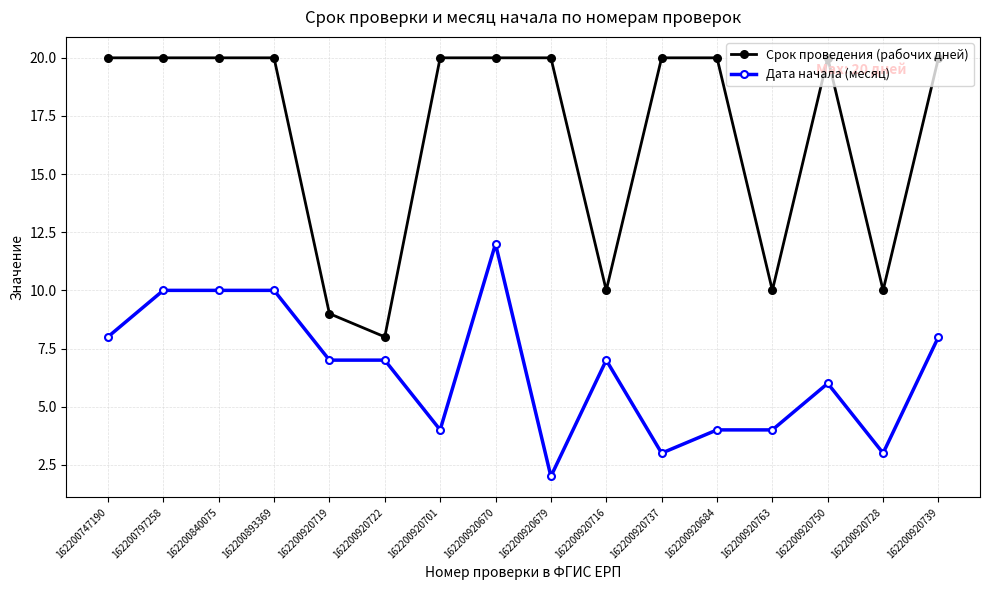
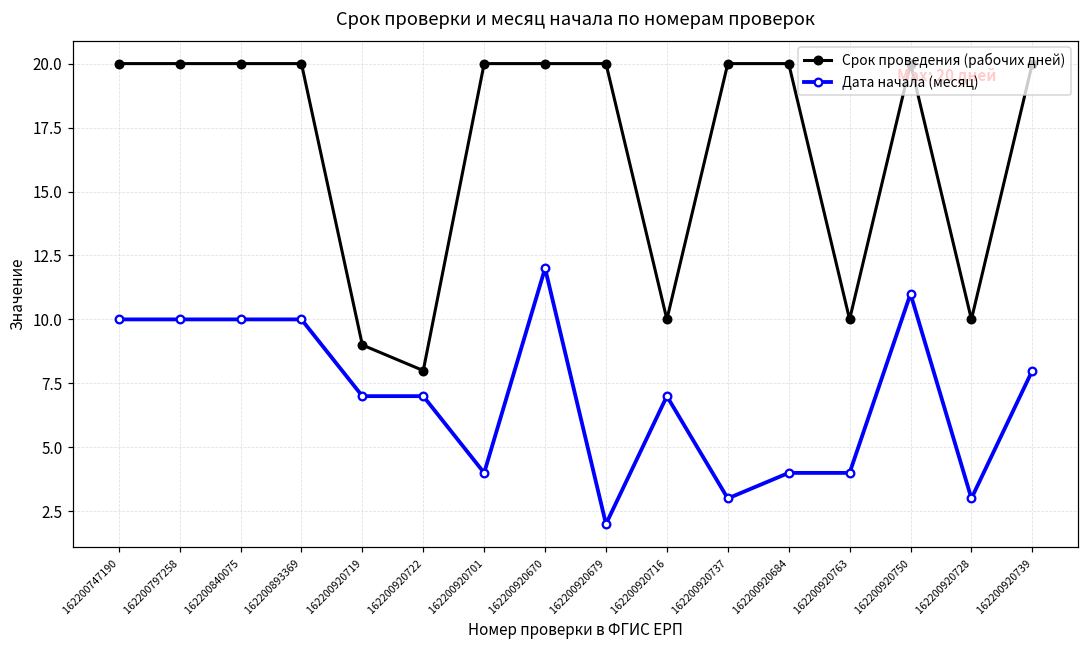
  {
    "Срок проведения (рабочих дней)": {
      "162200747190": 20,
      "162200797258": 20,
      "162200840075": 20,
      "162200893369": 20,
      "162200920719": 9,
      "162200920722": 8,
      "162200920701": 20,
      "162200920670": 20,
      "162200920679": 20,
      "162200920716": 10,
      "162200920737": 20,
      "162200920684": 20,
      "162200920763": 10,
      "162200920728": 10
    },
    "Дата начала (месяц)": {
-     "162200747190": 8,
+     "162200747190": 10,
      "162200797258": 10,
      "162200840075": 10,
      "162200893369": 10,
      "162200920719": 7,
      "162200920722": 7,
      "162200920701": 4,
      "162200920670": 12,
      "162200920679": 2,
      "162200920716": 7,
      "162200920737": 3,
      "162200920684": 4,
      "162200920763": 4,
-     "162200920750": 6,
+     "162200920750": 11,
      "162200920728": 3,
      "162200920739": 8
    }
  }
